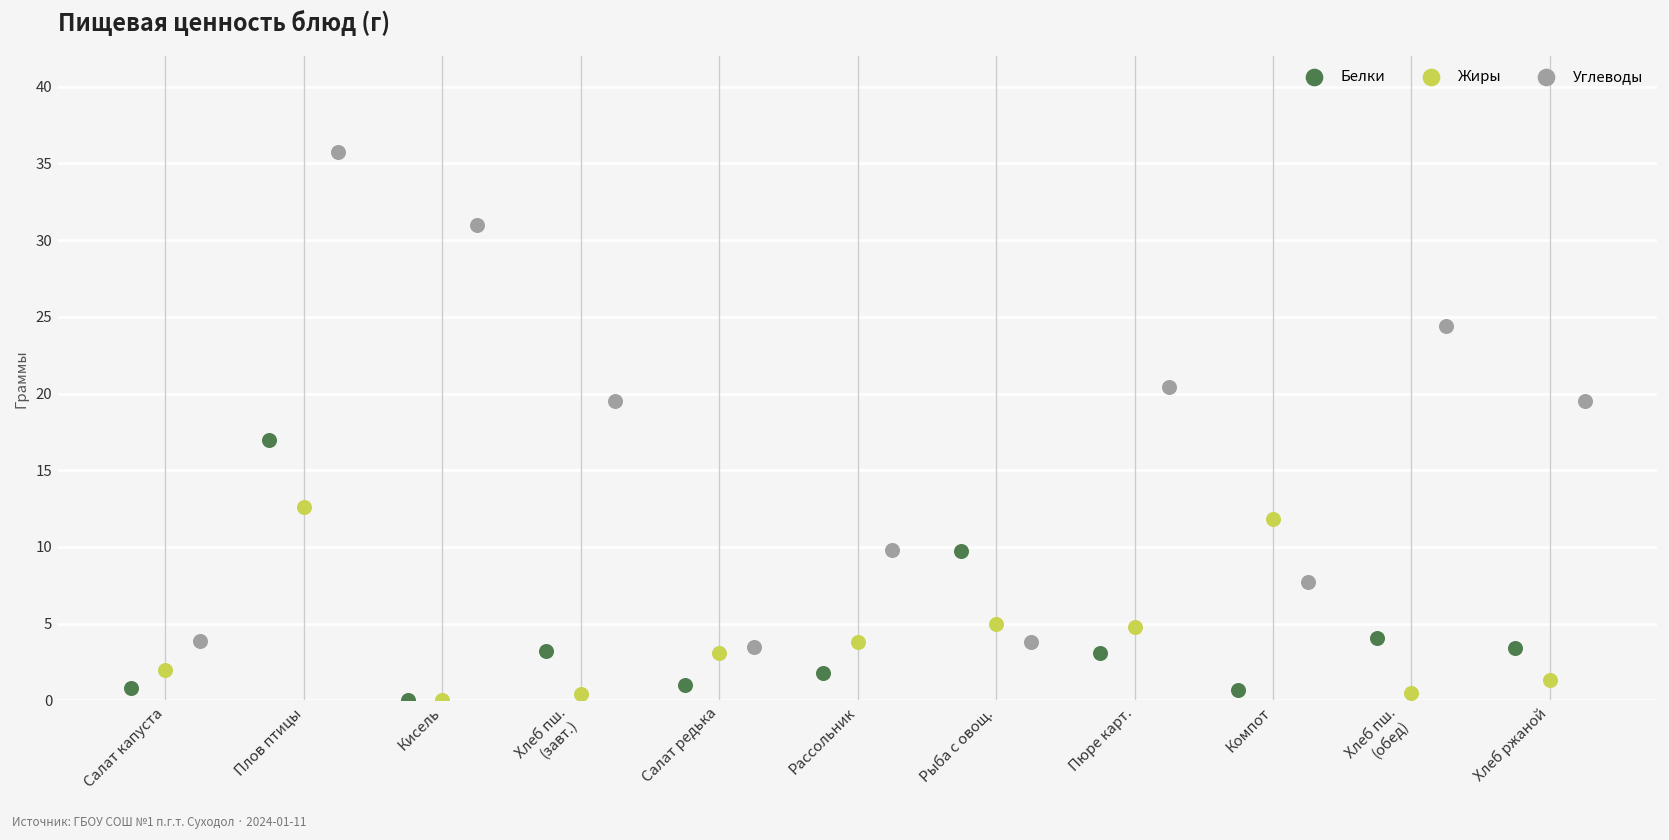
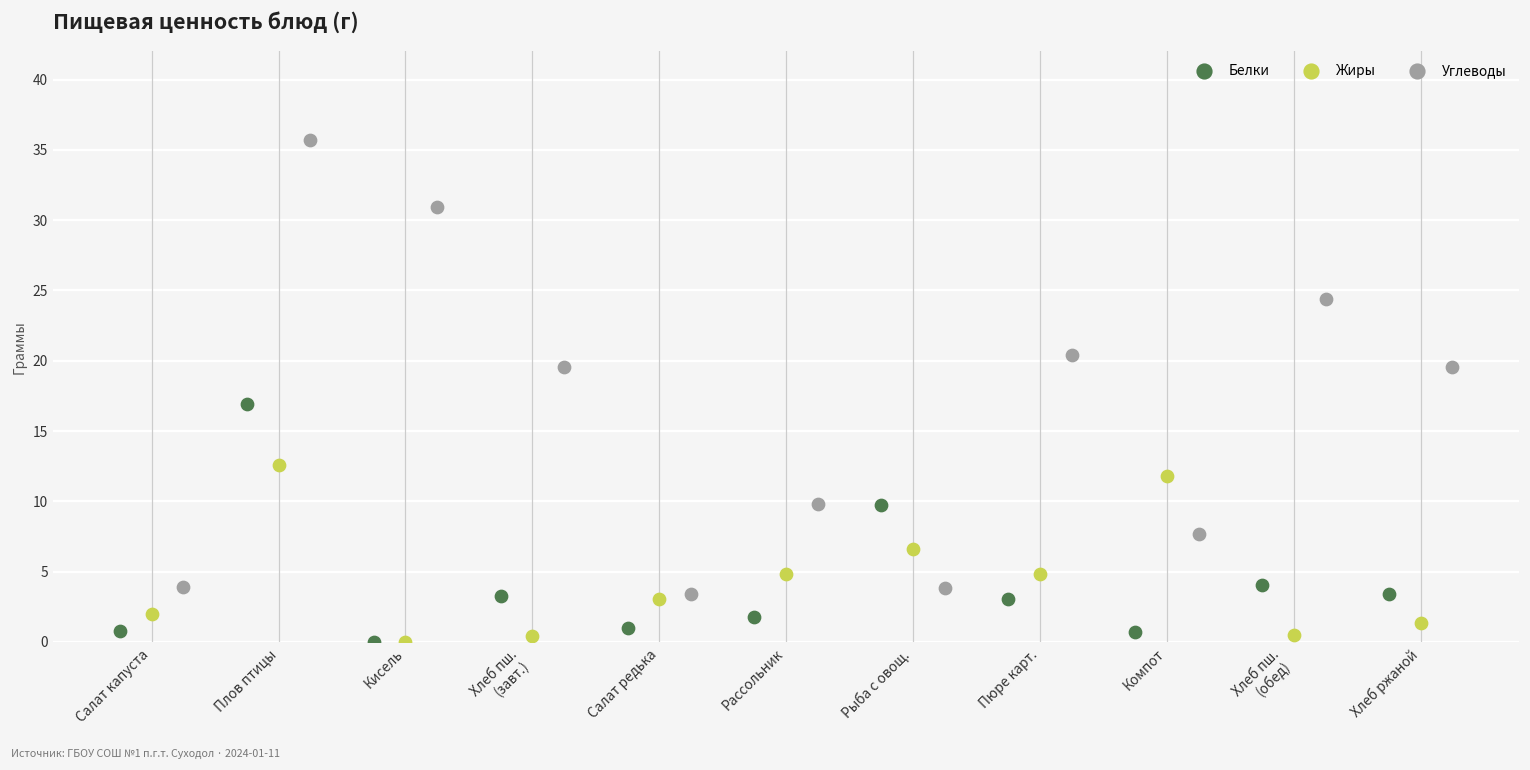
  {
    "Жиры": {
-     "Рассольник": 3.8,
-     "Рыба с овощ.": 5.0
+     "Рассольник": 4.8,
+     "Рыба с овощ.": 6.6
    }
  }
